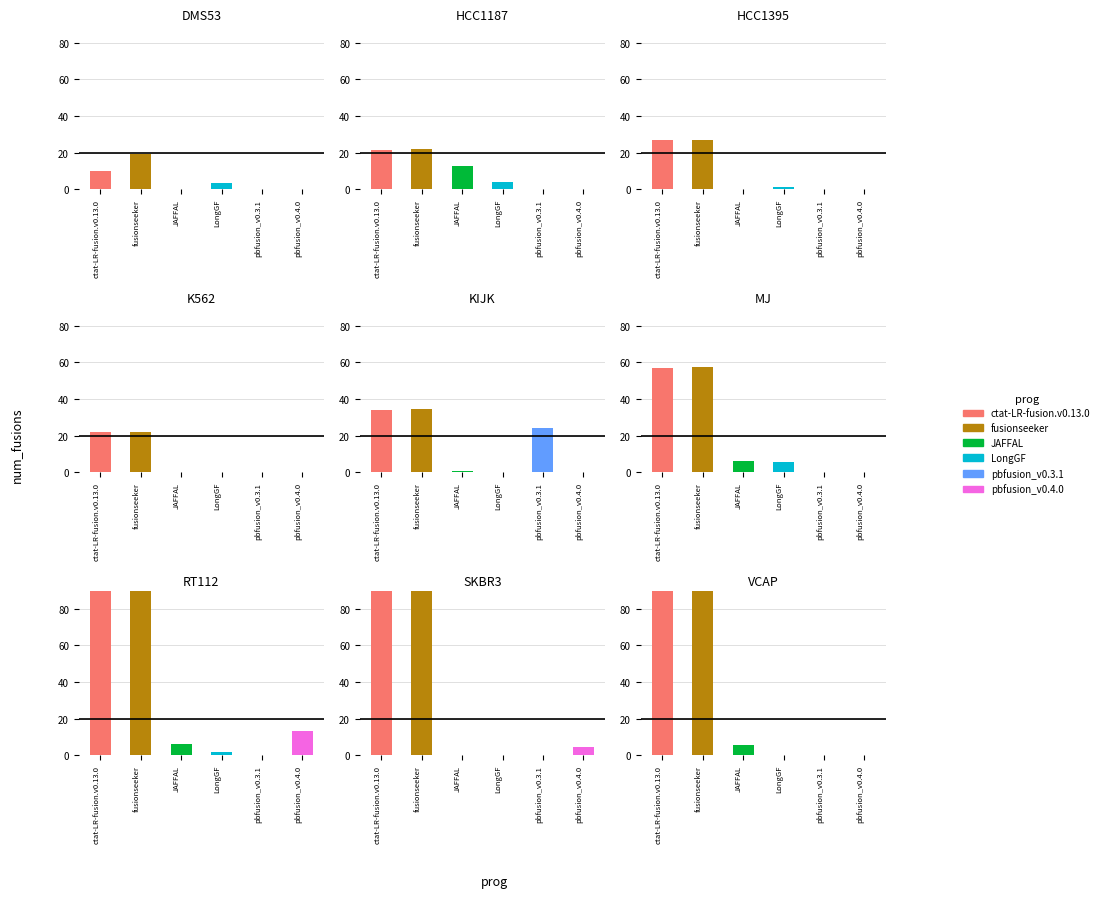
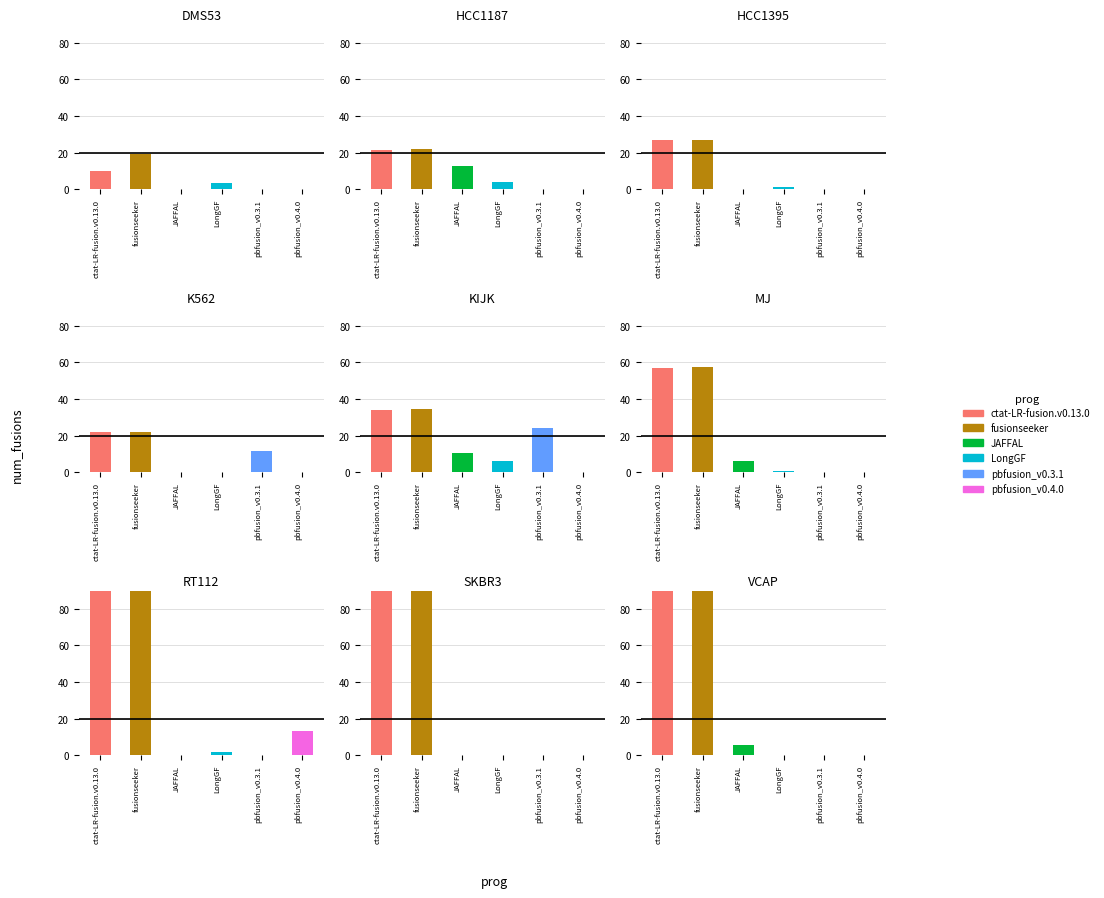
  {
    "DMS53": {
      "ctat-LR-fusion.v0.13.0": 10,
      "fusionseeker": 20,
      "LongGF": 3
    },
    "HCC1187": {
      "ctat-LR-fusion.v0.13.0": 21,
      "fusionseeker": 22,
      "JAFFAL": 13,
      "LongGF": 4
    },
    "HCC1395": {
      "ctat-LR-fusion.v0.13.0": 27,
      "fusionseeker": 27
    },
    "K562": {
      "ctat-LR-fusion.v0.13.0": 22,
      "fusionseeker": 22,
-     "pbfusion_v0.3.1": 0
+     "pbfusion_v0.3.1": 12
    },
    "KIJK": {
      "ctat-LR-fusion.v0.13.0": 34,
      "fusionseeker": 34,
-     "JAFFAL": 0,
-     "LongGF": 0,
+     "JAFFAL": 11,
+     "LongGF": 6,
      "pbfusion_v0.3.1": 24
    },
    "MJ": {
      "ctat-LR-fusion.v0.13.0": 57,
      "fusionseeker": 57,
      "JAFFAL": 6,
-     "LongGF": 5
+     "LongGF": 1
    },
    "RT112": {
-     "JAFFAL": 6,
+     "JAFFAL": 0,
      "LongGF": 2,
      "pbfusion_v0.4.0": 13
    },
    "SKBR3": {
-     "pbfusion_v0.4.0": 5
+     "pbfusion_v0.4.0": 0
    },
    "VCAP": {
      "JAFFAL": 6
    }
  }
